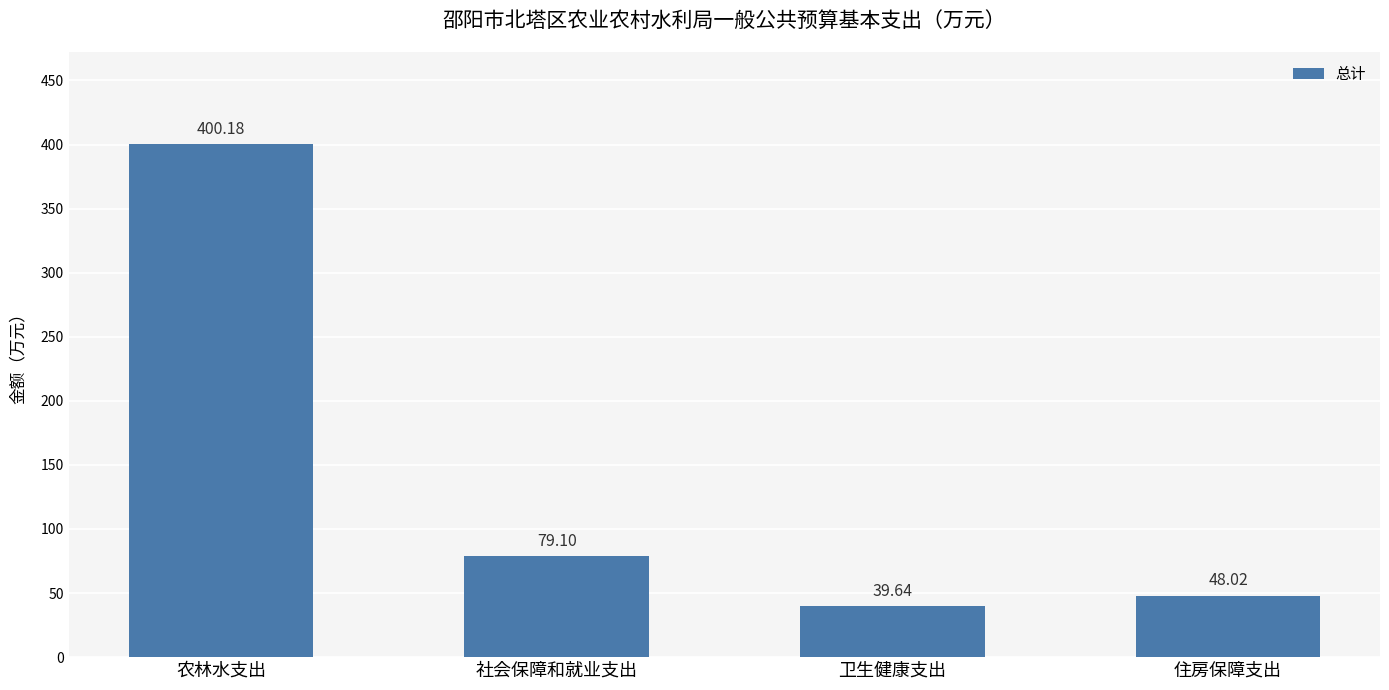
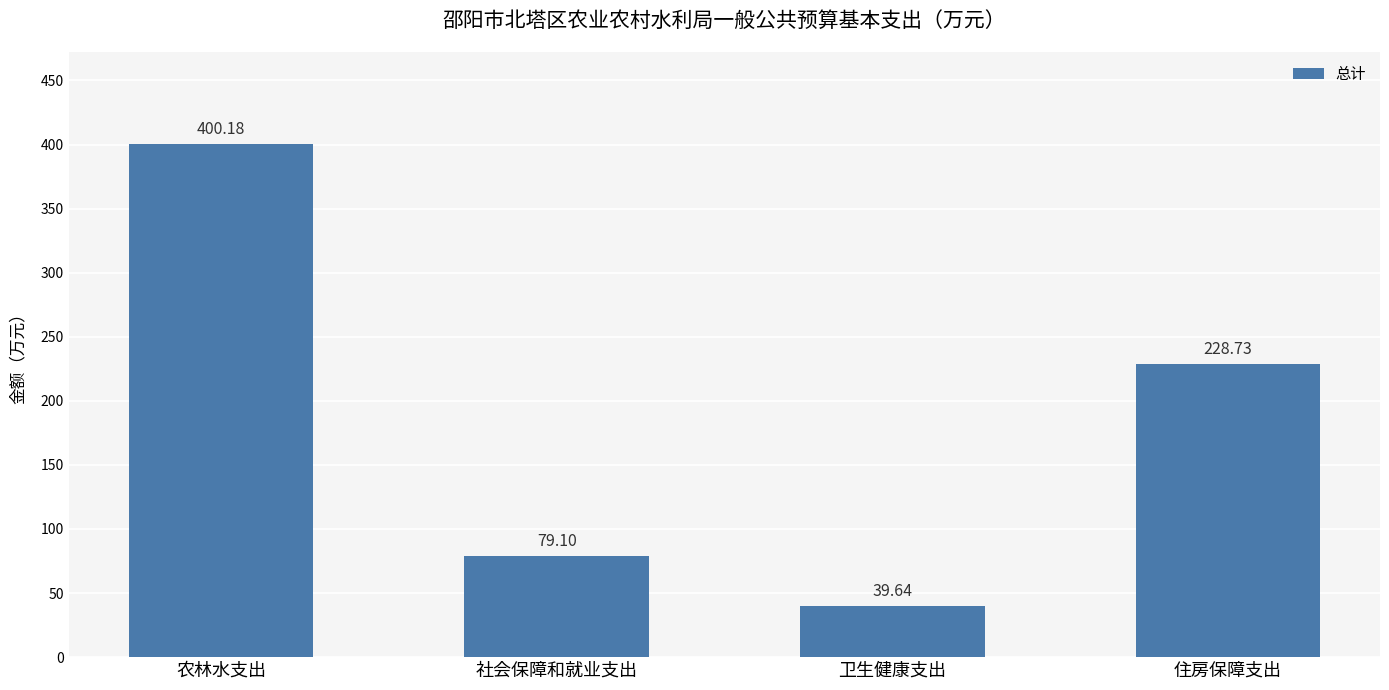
  {
    "农林水支出": 400.18,
    "社会保障和就业支出": 79.10,
    "卫生健康支出": 39.64,
-   "住房保障支出": 48.02
+   "住房保障支出": 228.73
  }
